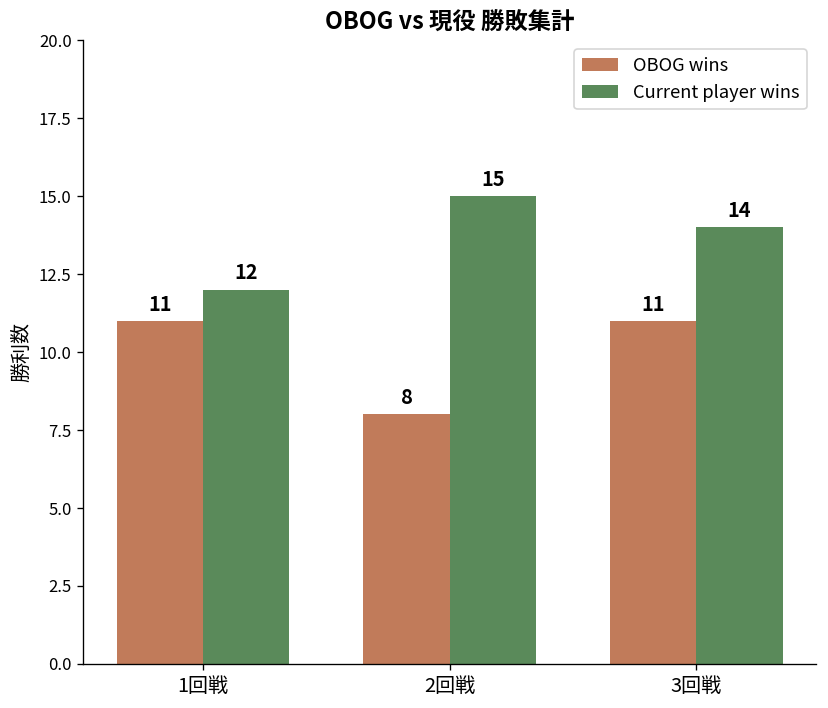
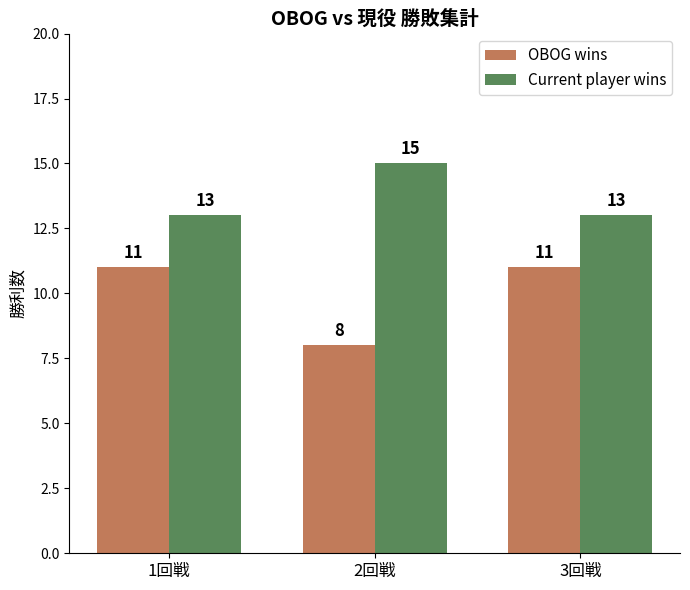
  {
    "OBOG wins": {
      "1回戦": 11,
      "2回戦": 8,
      "3回戦": 11
    },
    "Current player wins": {
-     "1回戦": 12,
+     "1回戦": 13,
      "2回戦": 15,
-     "3回戦": 14
+     "3回戦": 13
    }
  }
